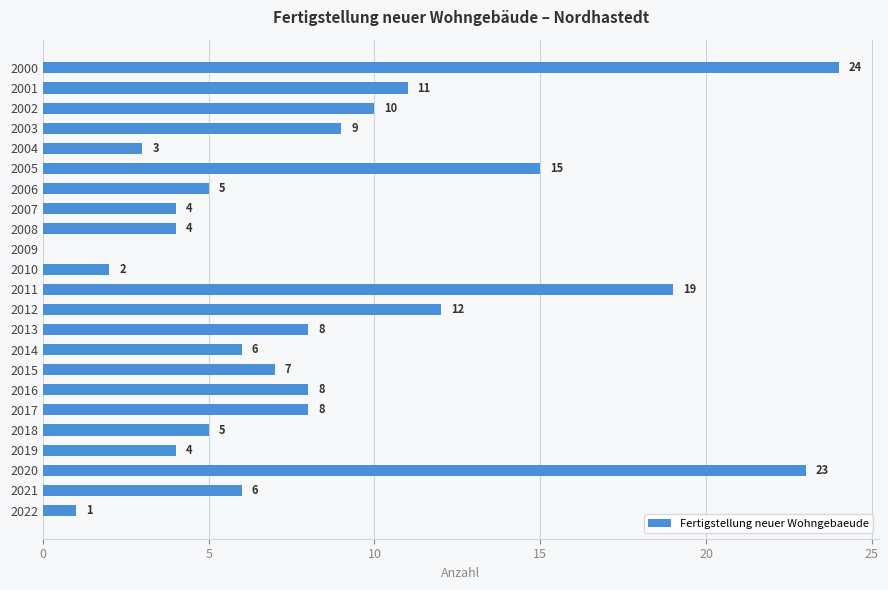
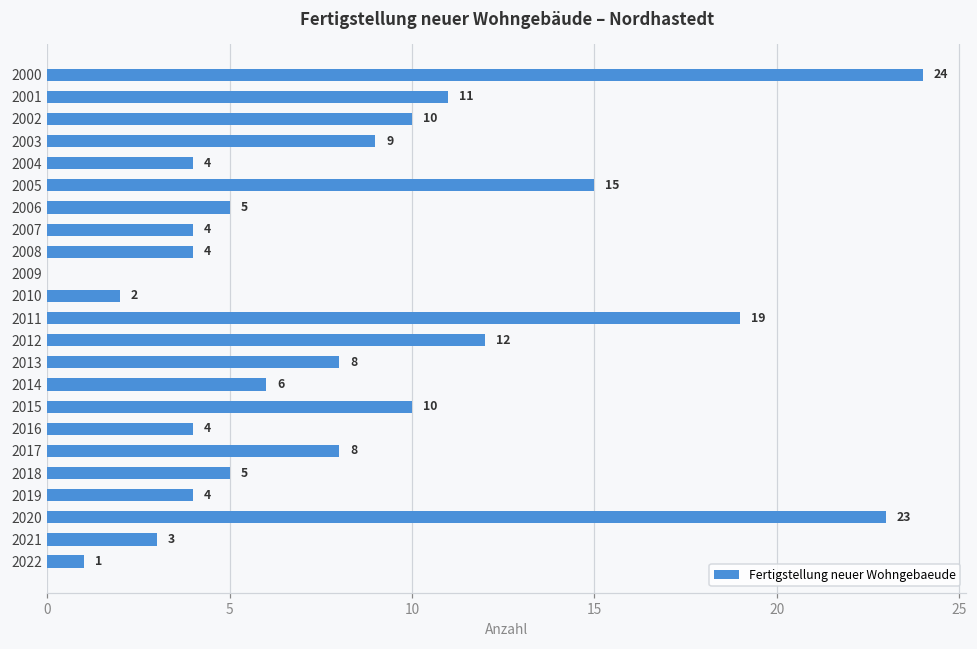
  {
    "2000": 24,
    "2001": 11,
    "2002": 10,
    "2003": 9,
-   "2004": 3,
+   "2004": 4,
    "2005": 15,
    "2006": 5,
    "2007": 4,
    "2008": 4,
    "2010": 2,
    "2011": 19,
    "2012": 12,
    "2013": 8,
    "2014": 6,
-   "2015": 7,
-   "2016": 8,
+   "2015": 10,
+   "2016": 4,
    "2017": 8,
    "2018": 5,
    "2019": 4,
    "2020": 23,
-   "2021": 6,
+   "2021": 3,
    "2022": 1
  }
